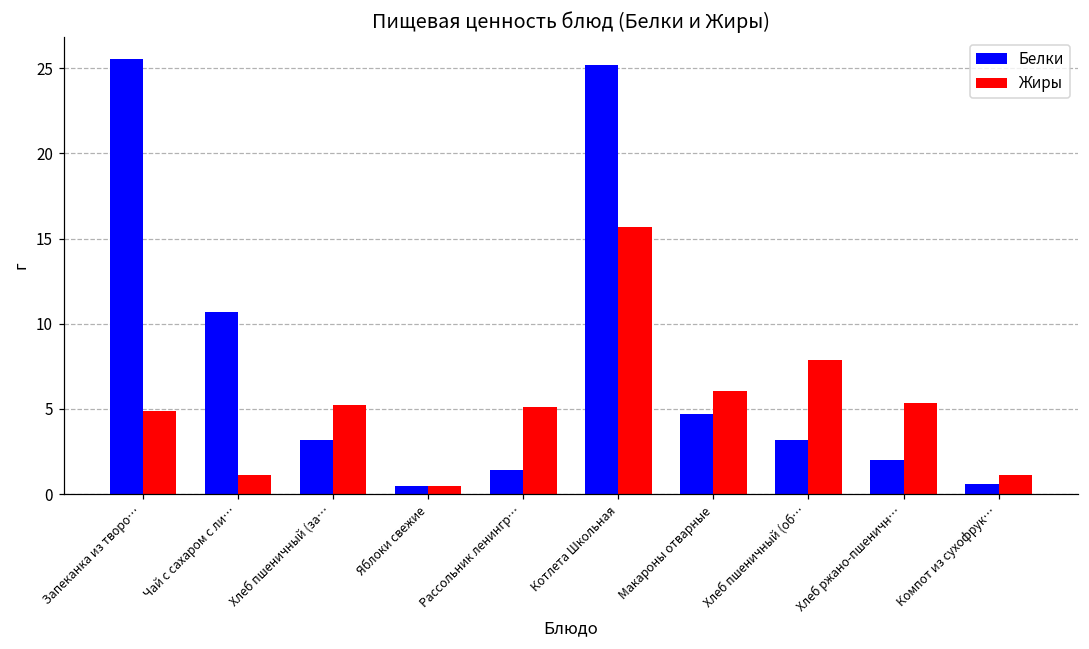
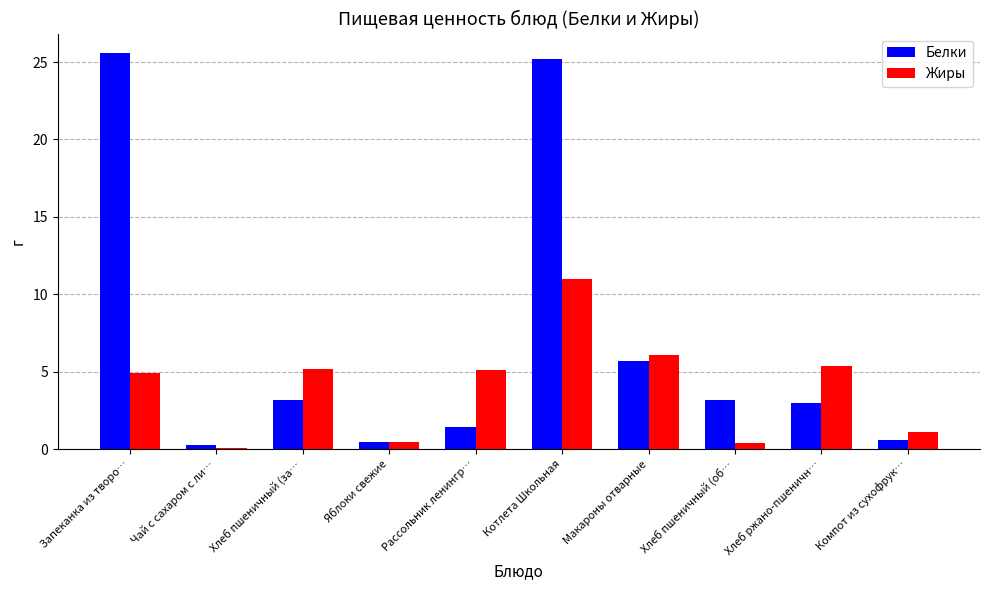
  {
    "Белки": {
      "Запеканка из творо…": 25.6,
-     "Чай с сахаром с ли…": 10.7,
+     "Чай с сахаром с ли…": 0.3,
      "Хлеб пшеничный (за…": 3.2,
      "Яблоки свежие": 0.5,
      "Рассольник ленингр…": 1.4,
      "Котлета Школьная": 25.2,
-     "Макароны отварные": 4.7,
+     "Макароны отварные": 5.7,
      "Хлеб пшеничный (об…": 3.2,
-     "Хлеб ржано-пшеничн…": 2.0,
+     "Хлеб ржано-пшеничн…": 3.0,
      "Компот из сухофрук…": 0.6
    },
    "Жиры": {
      "Запеканка из творо…": 4.9,
-     "Чай с сахаром с ли…": 1.1,
+     "Чай с сахаром с ли…": 0.1,
      "Хлеб пшеничный (за…": 5.2,
      "Яблоки свежие": 0.5,
      "Рассольник ленингр…": 5.1,
-     "Котлета Школьная": 15.7,
+     "Котлета Школьная": 11.0,
      "Макароны отварные": 6.1,
-     "Хлеб пшеничный (об…": 7.9,
+     "Хлеб пшеничный (об…": 0.4,
      "Хлеб ржано-пшеничн…": 5.4,
      "Компот из сухофрук…": 1.1
    }
  }
